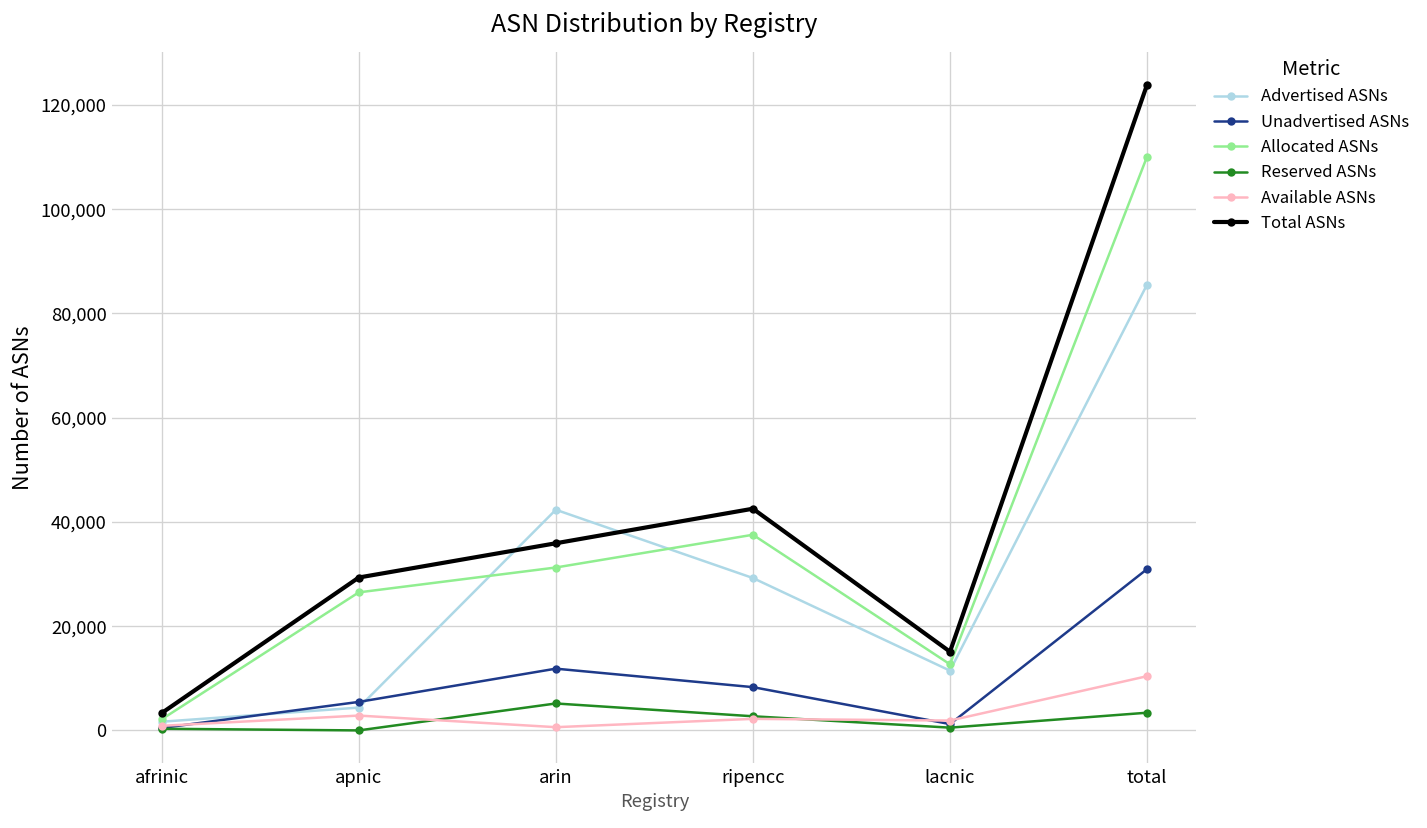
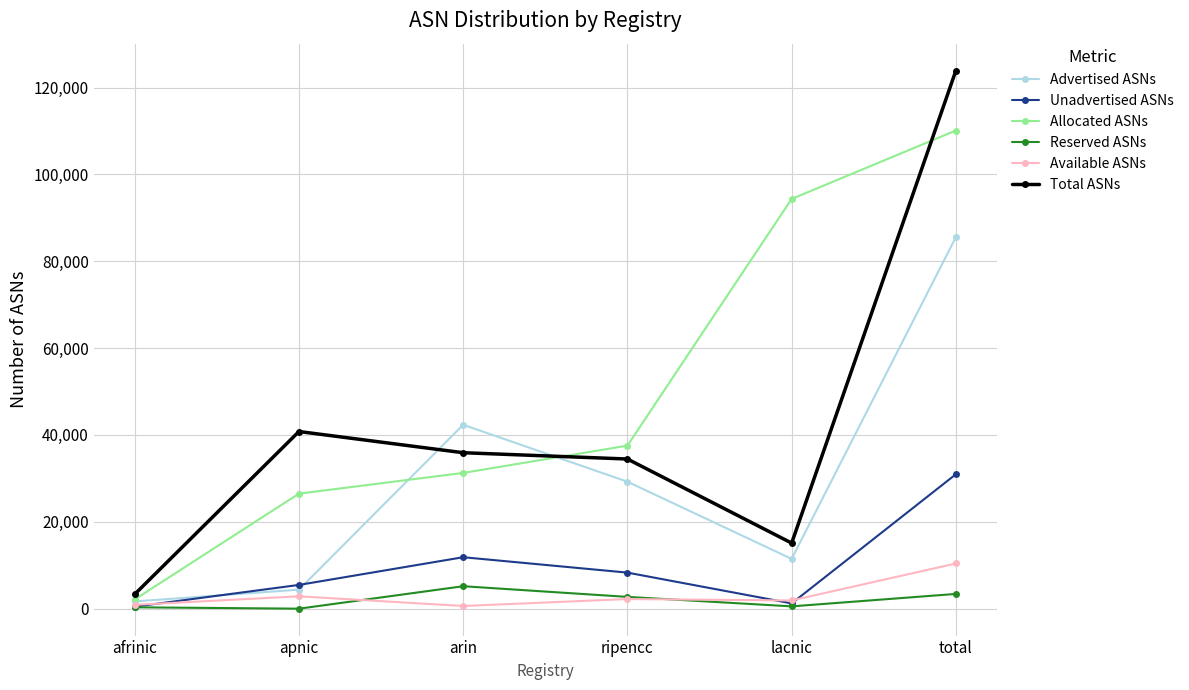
  {
    "Advertised ASNs": {
      "apnic": "4,000",
      "arin": "42,000",
      "ripencc": "29,000",
      "lacnic": "11,000",
      "total": "86,000"
    },
    "Unadvertised ASNs": {
      "apnic": "5,000",
      "arin": "12,000",
      "ripencc": "8,000",
      "lacnic": "1,000",
      "total": "31,000"
    },
    "Allocated ASNs": {
      "apnic": "26,000",
      "arin": "31,000",
      "ripencc": "38,000",
-     "lacnic": "13,000",
+     "lacnic": "94,000",
      "total": "110,000"
    },
    "Reserved ASNs": {
      "apnic": "0",
      "arin": "5,000",
      "lacnic": "1,000",
      "total": "3,000"
    },
    "Available ASNs": {
      "apnic": "3,000",
      "arin": "1,000",
      "lacnic": "2,000",
      "total": "10,000"
    },
    "Total ASNs": {
      "afrinic": "3,000",
-     "apnic": "29,000",
+     "apnic": "41,000",
      "arin": "36,000",
-     "ripencc": "43,000",
+     "ripencc": "34,000",
      "lacnic": "15,000",
      "total": "124,000"
    }
  }
